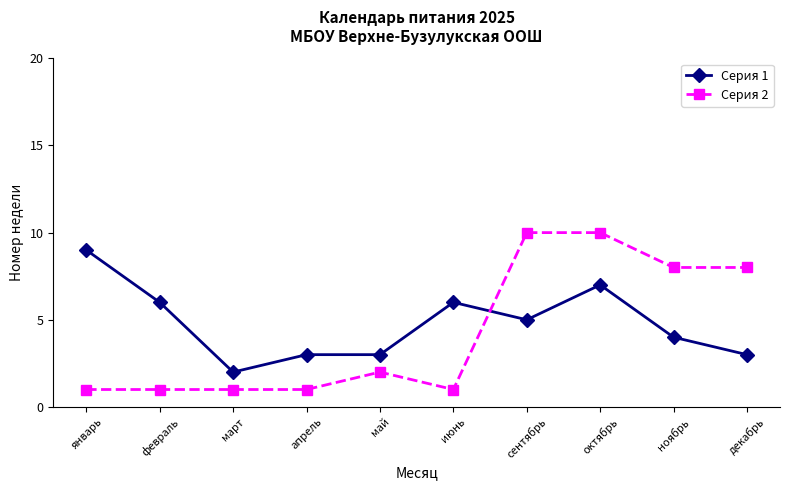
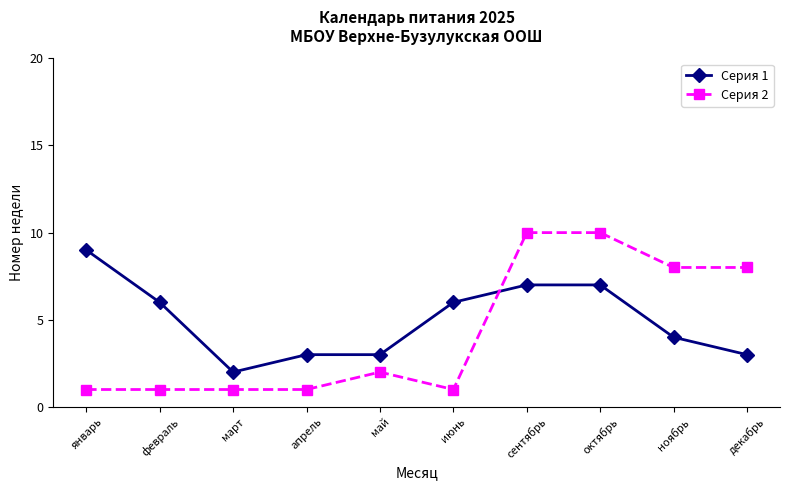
  {
    "Серия 1": {
      "январь": 9,
      "февраль": 6,
      "март": 2,
      "апрель": 3,
      "май": 3,
      "июнь": 6,
-     "сентябрь": 5,
+     "сентябрь": 7,
      "октябрь": 7,
      "ноябрь": 4,
      "декабрь": 3
    },
    "Серия 2": {
      "январь": 1,
      "февраль": 1,
      "март": 1,
      "апрель": 1,
      "май": 2,
      "июнь": 1,
      "сентябрь": 10,
      "октябрь": 10,
      "ноябрь": 8,
      "декабрь": 8
    }
  }
